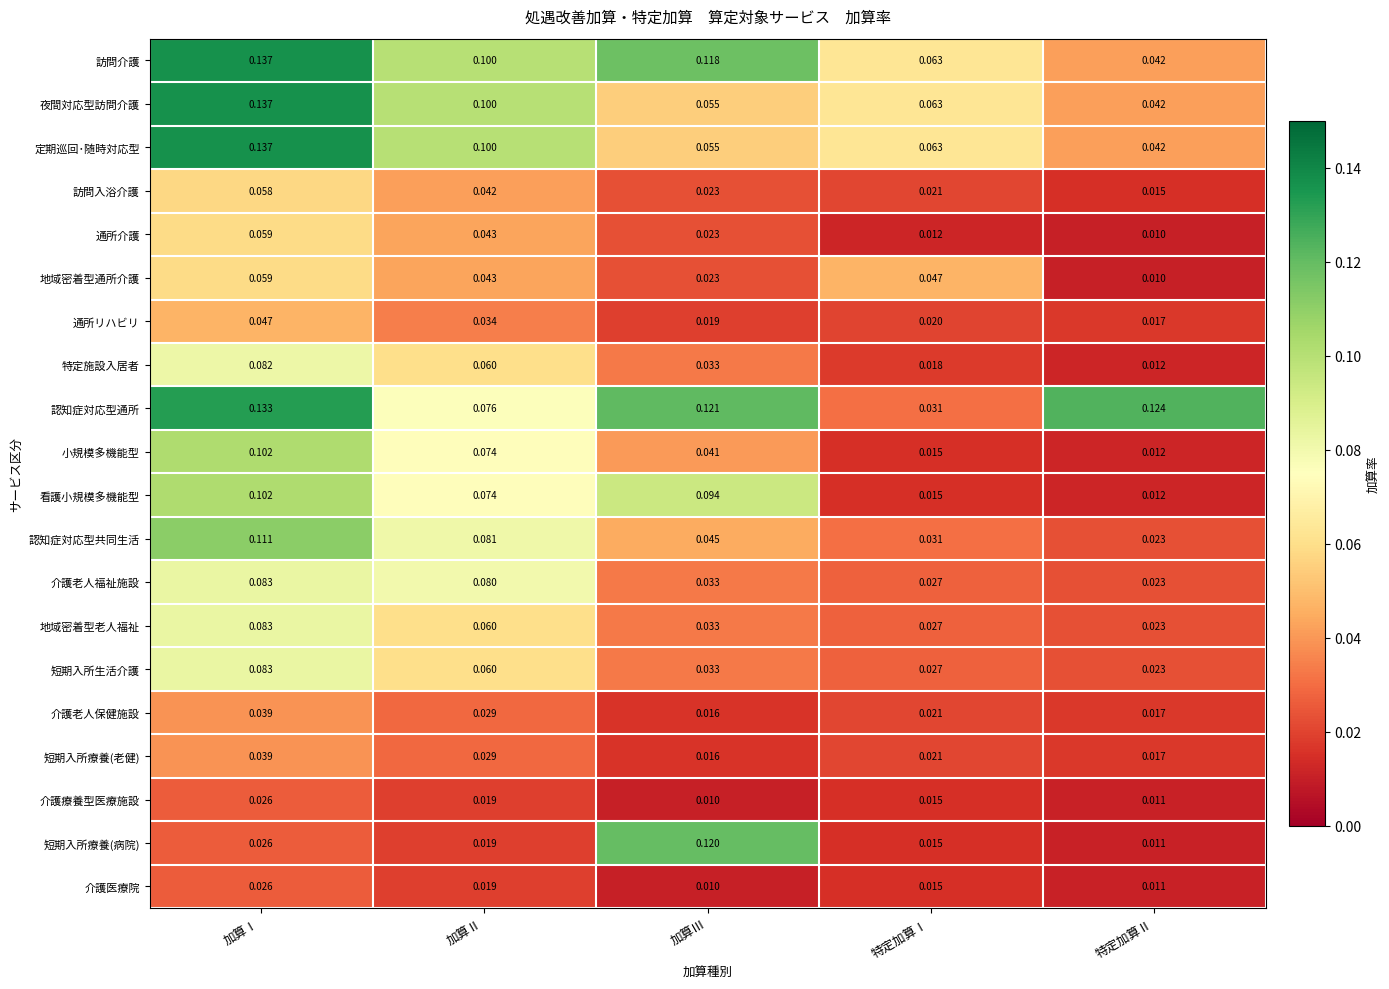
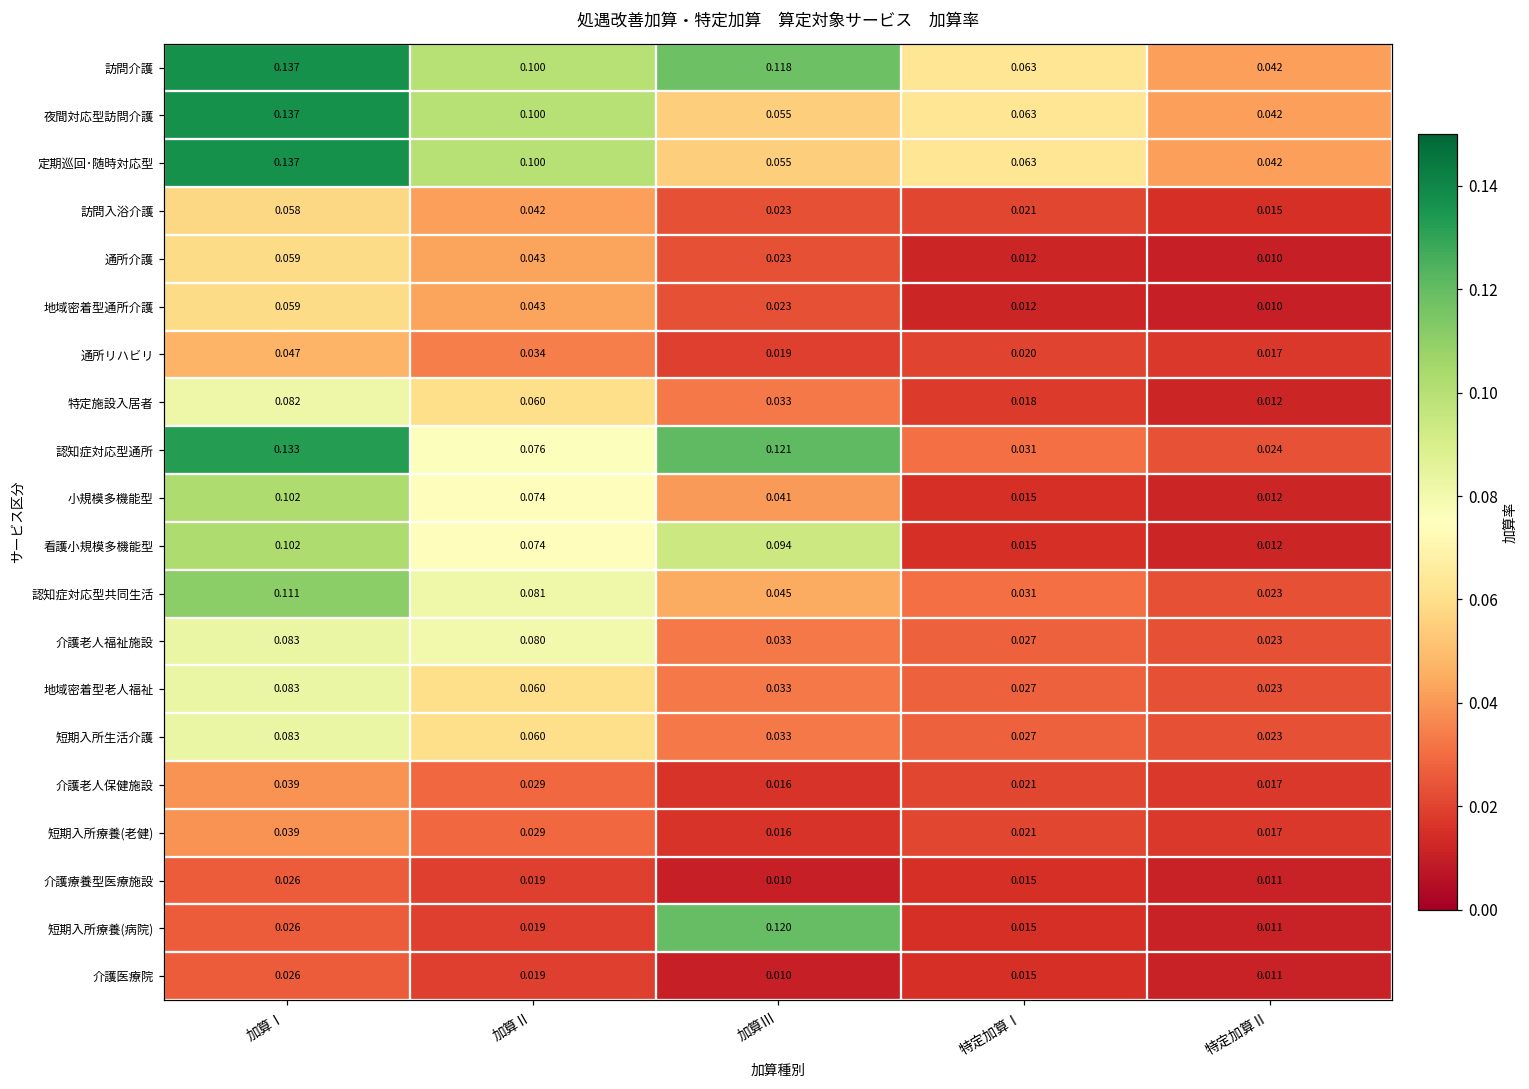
  {
    "訪問介護": {
      "加算Ⅰ": 0.137,
      "加算Ⅱ": 0.100,
      "加算Ⅲ": 0.118,
      "特定加算Ⅰ": 0.063,
      "特定加算Ⅱ": 0.042
    },
    "夜間対応型訪問介護": {
      "加算Ⅰ": 0.137,
      "加算Ⅱ": 0.100,
      "加算Ⅲ": 0.055,
      "特定加算Ⅰ": 0.063,
      "特定加算Ⅱ": 0.042
    },
    "定期巡回･随時対応型": {
      "加算Ⅰ": 0.137,
      "加算Ⅱ": 0.100,
      "加算Ⅲ": 0.055,
      "特定加算Ⅰ": 0.063,
      "特定加算Ⅱ": 0.042
    },
    "訪問入浴介護": {
      "加算Ⅰ": 0.058,
      "加算Ⅱ": 0.042,
      "加算Ⅲ": 0.023,
      "特定加算Ⅰ": 0.021,
      "特定加算Ⅱ": 0.015
    },
    "通所介護": {
      "加算Ⅰ": 0.059,
      "加算Ⅱ": 0.043,
      "加算Ⅲ": 0.023,
      "特定加算Ⅰ": 0.012,
      "特定加算Ⅱ": 0.010
    },
    "地域密着型通所介護": {
      "加算Ⅰ": 0.059,
      "加算Ⅱ": 0.043,
      "加算Ⅲ": 0.023,
-     "特定加算Ⅰ": 0.047,
+     "特定加算Ⅰ": 0.012,
      "特定加算Ⅱ": 0.010
    },
    "通所リハビリ": {
      "加算Ⅰ": 0.047,
      "加算Ⅱ": 0.034,
      "加算Ⅲ": 0.019,
      "特定加算Ⅰ": 0.020,
      "特定加算Ⅱ": 0.017
    },
    "特定施設入居者": {
      "加算Ⅰ": 0.082,
      "加算Ⅱ": 0.060,
      "加算Ⅲ": 0.033,
      "特定加算Ⅰ": 0.018,
      "特定加算Ⅱ": 0.012
    },
    "認知症対応型通所": {
      "加算Ⅰ": 0.133,
      "加算Ⅱ": 0.076,
      "加算Ⅲ": 0.121,
      "特定加算Ⅰ": 0.031,
-     "特定加算Ⅱ": 0.124
+     "特定加算Ⅱ": 0.024
    },
    "小規模多機能型": {
      "加算Ⅰ": 0.102,
      "加算Ⅱ": 0.074,
      "加算Ⅲ": 0.041,
      "特定加算Ⅰ": 0.015,
      "特定加算Ⅱ": 0.012
    },
    "看護小規模多機能型": {
      "加算Ⅰ": 0.102,
      "加算Ⅱ": 0.074,
      "加算Ⅲ": 0.094,
      "特定加算Ⅰ": 0.015,
      "特定加算Ⅱ": 0.012
    },
    "認知症対応型共同生活": {
      "加算Ⅰ": 0.111,
      "加算Ⅱ": 0.081,
      "加算Ⅲ": 0.045,
      "特定加算Ⅰ": 0.031,
      "特定加算Ⅱ": 0.023
    },
    "介護老人福祉施設": {
      "加算Ⅰ": 0.083,
      "加算Ⅱ": 0.080,
      "加算Ⅲ": 0.033,
      "特定加算Ⅰ": 0.027,
      "特定加算Ⅱ": 0.023
    },
    "地域密着型老人福祉": {
      "加算Ⅰ": 0.083,
      "加算Ⅱ": 0.060,
      "加算Ⅲ": 0.033,
      "特定加算Ⅰ": 0.027,
      "特定加算Ⅱ": 0.023
    },
    "短期入所生活介護": {
      "加算Ⅰ": 0.083,
      "加算Ⅱ": 0.060,
      "加算Ⅲ": 0.033,
      "特定加算Ⅰ": 0.027,
      "特定加算Ⅱ": 0.023
    },
    "介護老人保健施設": {
      "加算Ⅰ": 0.039,
      "加算Ⅱ": 0.029,
      "加算Ⅲ": 0.016,
      "特定加算Ⅰ": 0.021,
      "特定加算Ⅱ": 0.017
    },
    "短期入所療養(老健)": {
      "加算Ⅰ": 0.039,
      "加算Ⅱ": 0.029,
      "加算Ⅲ": 0.016,
      "特定加算Ⅰ": 0.021,
      "特定加算Ⅱ": 0.017
    },
    "介護療養型医療施設": {
      "加算Ⅰ": 0.026,
      "加算Ⅱ": 0.019,
      "加算Ⅲ": 0.010,
      "特定加算Ⅰ": 0.015,
      "特定加算Ⅱ": 0.011
    },
    "短期入所療養(病院)": {
      "加算Ⅰ": 0.026,
      "加算Ⅱ": 0.019,
      "加算Ⅲ": 0.120,
      "特定加算Ⅰ": 0.015,
      "特定加算Ⅱ": 0.011
    },
    "介護医療院": {
      "加算Ⅰ": 0.026,
      "加算Ⅱ": 0.019,
      "加算Ⅲ": 0.010,
      "特定加算Ⅰ": 0.015,
      "特定加算Ⅱ": 0.011
    }
  }
